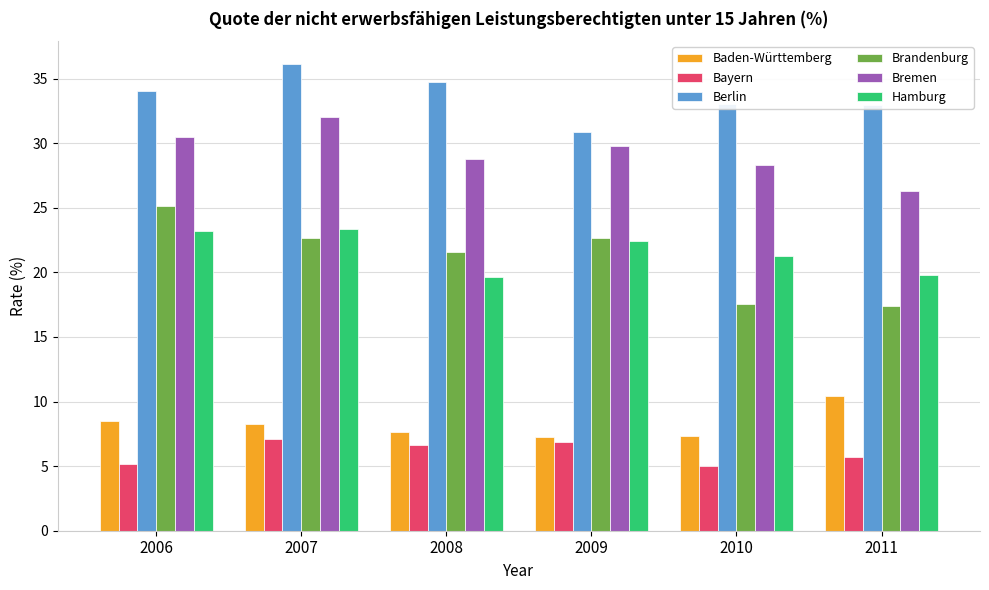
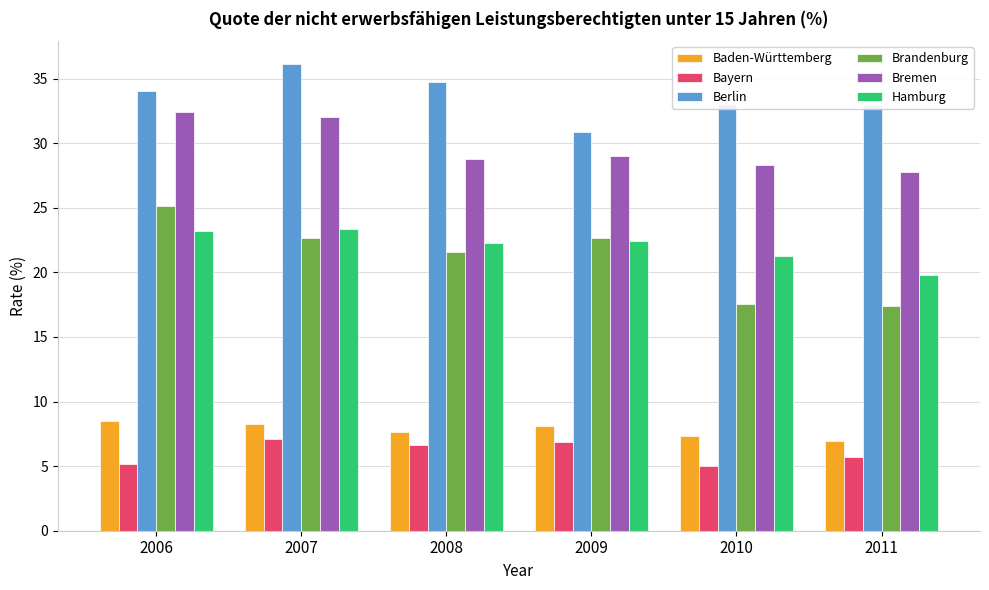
  {
    "Baden-Württemberg": {
      "2006": 8.5,
      "2007": 8.3,
      "2008": 7.7,
-     "2009": 7.3,
+     "2009": 8.1,
      "2010": 7.3,
-     "2011": 10.4
+     "2011": 7.0
    },
    "Bayern": {
      "2006": 5.1,
      "2007": 7.1,
      "2008": 6.6,
      "2009": 6.8,
      "2010": 5.0,
      "2011": 5.7
    },
    "Berlin": {
      "2006": 34.0,
      "2007": 36.1,
      "2008": 34.8,
      "2009": 30.9
    },
    "Brandenburg": {
      "2006": 25.2,
      "2007": 22.7,
      "2008": 21.6,
      "2009": 22.7,
      "2010": 17.6,
      "2011": 17.4
    },
    "Bremen": {
-     "2006": 30.5,
+     "2006": 32.5,
      "2007": 32.1,
      "2008": 28.8,
-     "2009": 29.8,
+     "2009": 29.0,
      "2010": 28.3,
-     "2011": 26.3
+     "2011": 27.8
    },
    "Hamburg": {
      "2006": 23.2,
      "2007": 23.3,
-     "2008": 19.6,
+     "2008": 22.3,
      "2009": 22.4,
      "2010": 21.2,
      "2011": 19.8
    }
  }
